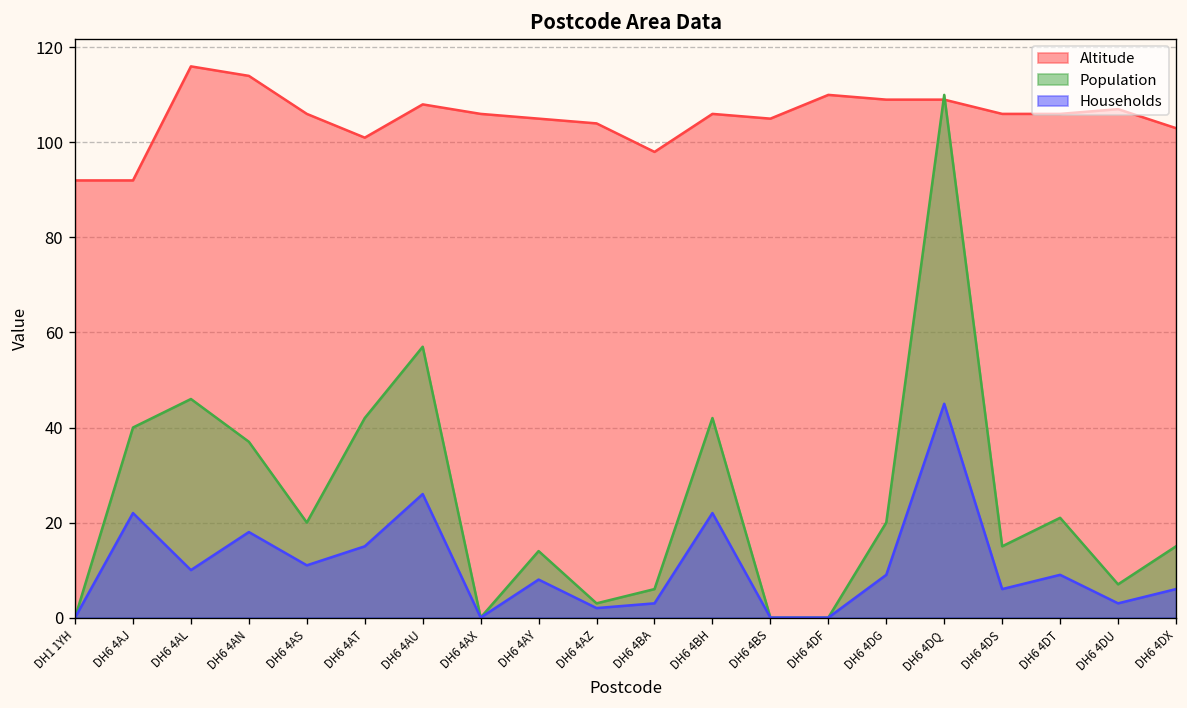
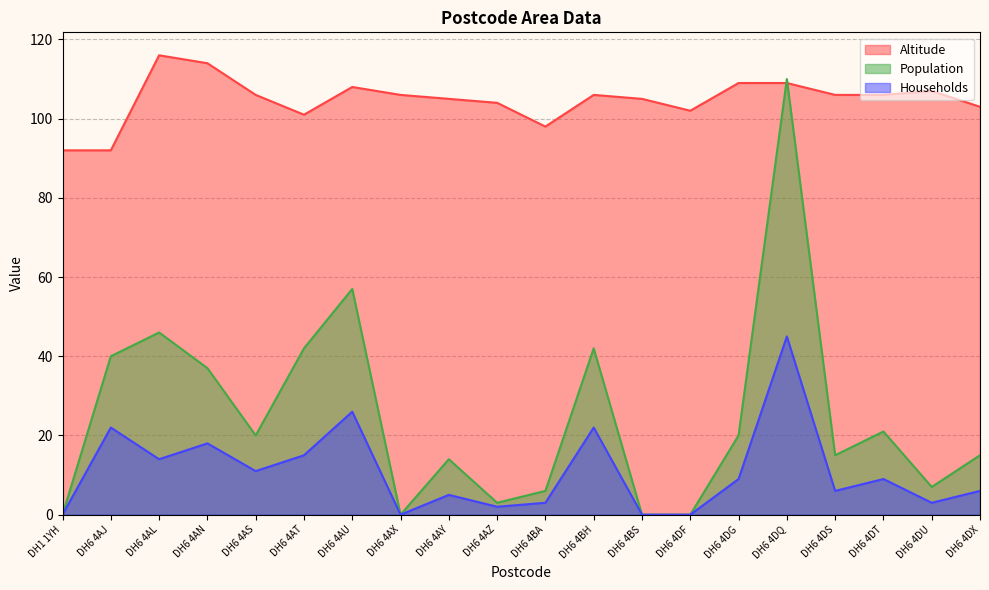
  {
    "Altitude": {
      "DH1 1YH": 92,
      "DH6 4AJ": 92,
      "DH6 4AL": 116,
      "DH6 4AN": 114,
      "DH6 4AS": 106,
      "DH6 4AT": 101,
      "DH6 4AU": 108,
      "DH6 4AX": 106,
      "DH6 4AY": 105,
      "DH6 4AZ": 104,
      "DH6 4BA": 98,
      "DH6 4BH": 106,
      "DH6 4BS": 105,
-     "DH6 4DF": 110,
+     "DH6 4DF": 102,
      "DH6 4DG": 109,
      "DH6 4DQ": 109,
      "DH6 4DS": 106,
      "DH6 4DX": 103
    },
    "Population": {
      "DH6 4AJ": 40,
      "DH6 4AL": 46,
      "DH6 4AN": 37,
      "DH6 4AS": 20,
      "DH6 4AT": 42,
      "DH6 4AU": 57,
      "DH6 4AY": 14,
      "DH6 4AZ": 3,
      "DH6 4BA": 6,
      "DH6 4BH": 42,
      "DH6 4DG": 20,
      "DH6 4DQ": 110,
      "DH6 4DS": 15,
      "DH6 4DT": 21,
      "DH6 4DU": 7,
      "DH6 4DX": 15
    },
    "Households": {
      "DH6 4AJ": 22,
-     "DH6 4AL": 10,
+     "DH6 4AL": 14,
      "DH6 4AN": 18,
      "DH6 4AS": 11,
      "DH6 4AT": 15,
      "DH6 4AU": 26,
-     "DH6 4AY": 8,
+     "DH6 4AY": 5,
      "DH6 4AZ": 2,
      "DH6 4BA": 3,
      "DH6 4BH": 22,
      "DH6 4DG": 9,
      "DH6 4DQ": 45,
      "DH6 4DS": 6,
      "DH6 4DT": 9,
      "DH6 4DU": 3,
      "DH6 4DX": 6
    }
  }
